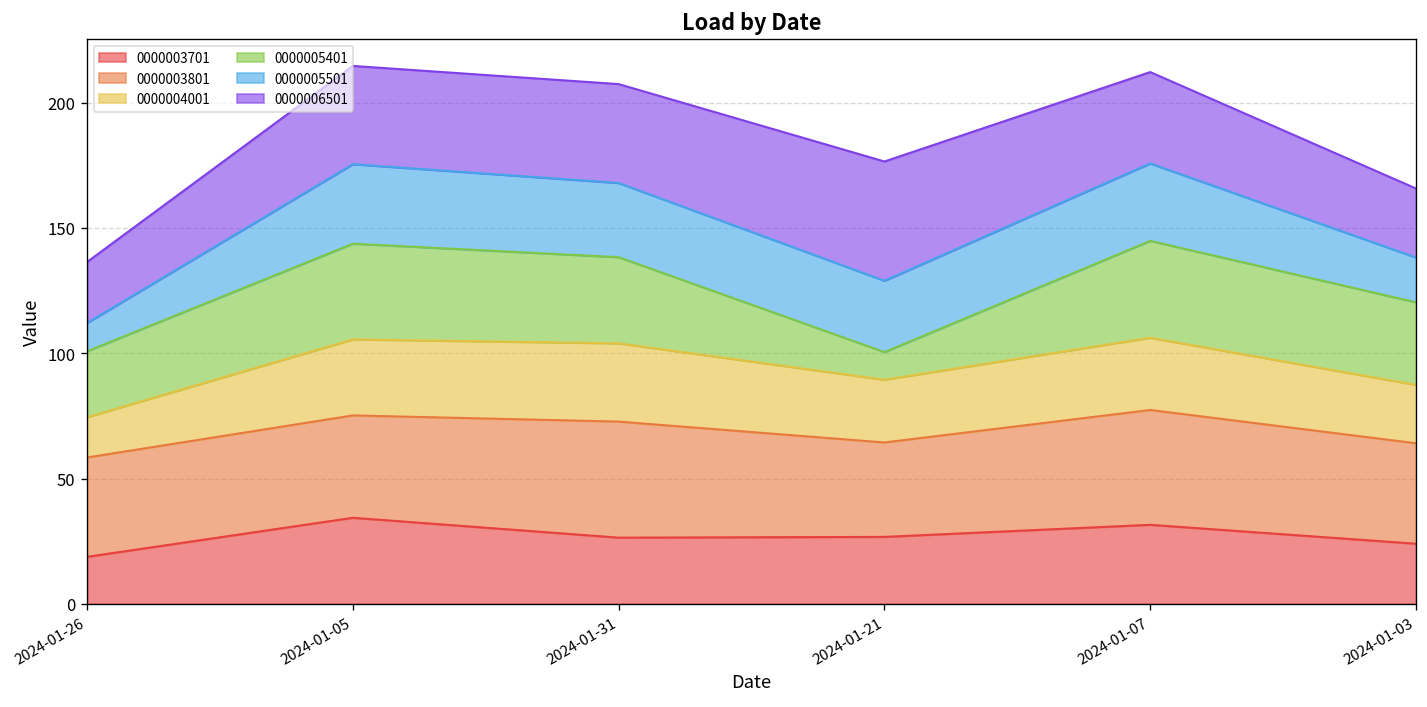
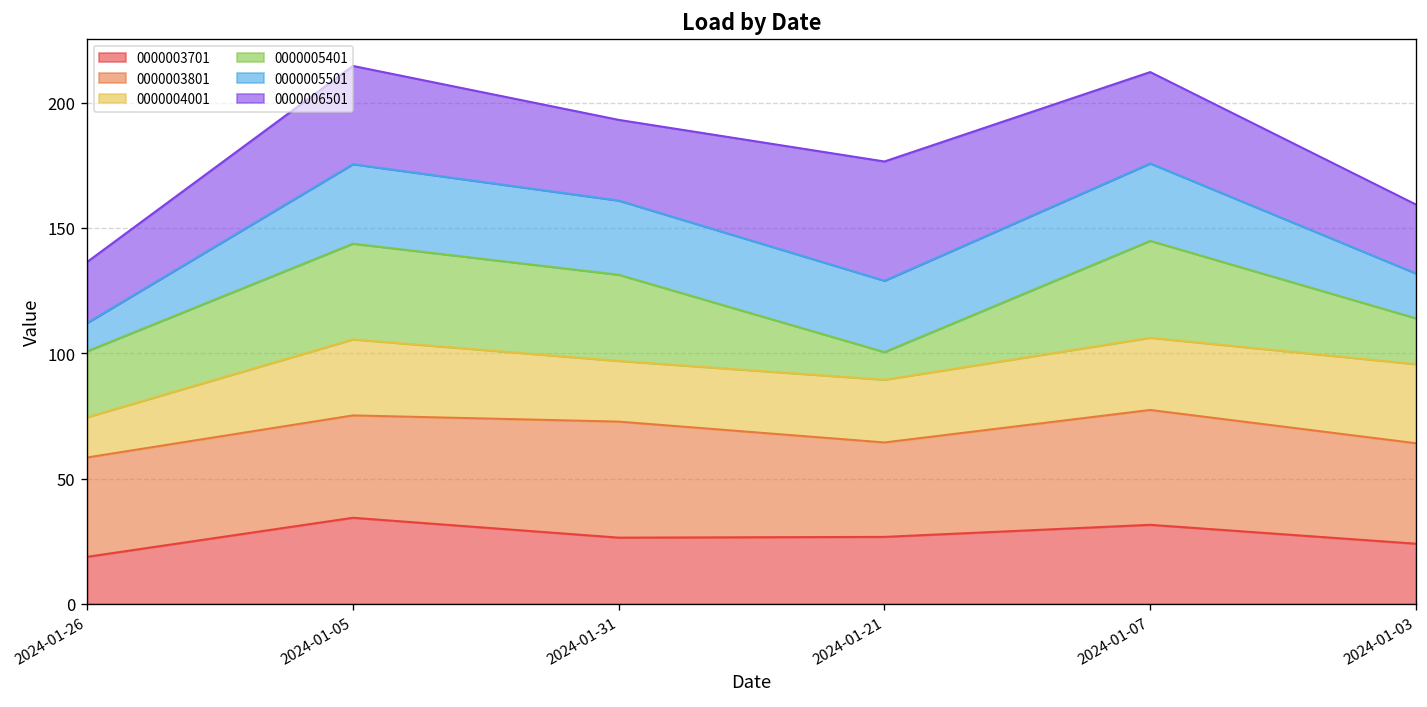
  {
    "0000004001": {
      "2024-01-26": 16,
      "2024-01-05": 30,
-     "2024-01-31": 31,
+     "2024-01-31": 24,
      "2024-01-21": 25,
      "2024-01-07": 29,
-     "2024-01-03": 23
+     "2024-01-03": 32
    },
    "0000005401": {
      "2024-01-26": 26,
      "2024-01-05": 38,
      "2024-01-31": 34,
      "2024-01-21": 11,
      "2024-01-07": 39,
-     "2024-01-03": 33
+     "2024-01-03": 18
    },
    "0000005501": {
      "2024-01-26": 11,
      "2024-01-05": 32,
      "2024-01-31": 30,
      "2024-01-21": 28,
      "2024-01-07": 31,
      "2024-01-03": 18
    },
    "0000006501": {
      "2024-01-26": 24,
-     "2024-01-31": 39,
+     "2024-01-31": 32,
      "2024-01-21": 48,
      "2024-01-07": 36,
      "2024-01-03": 28
    }
  }
